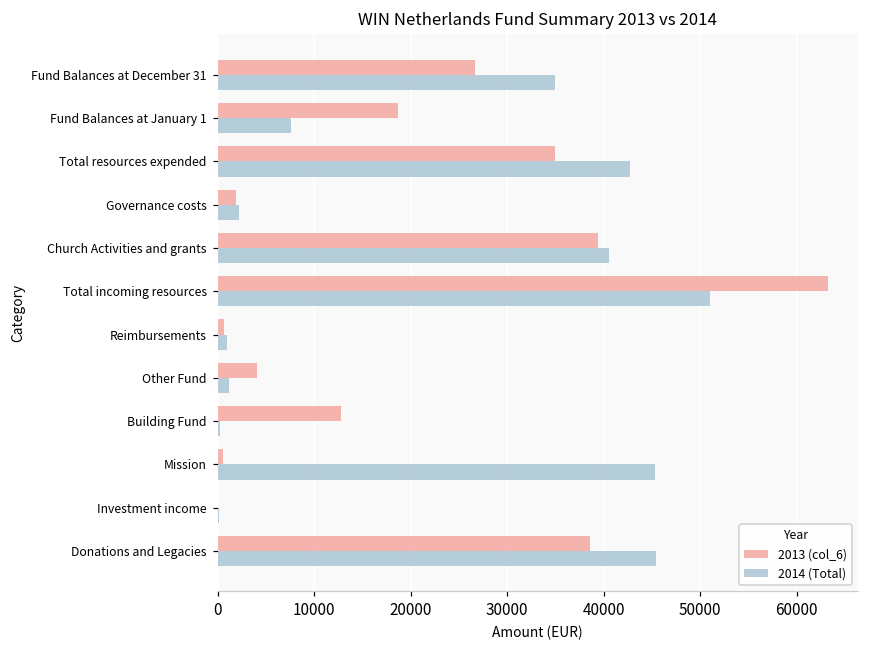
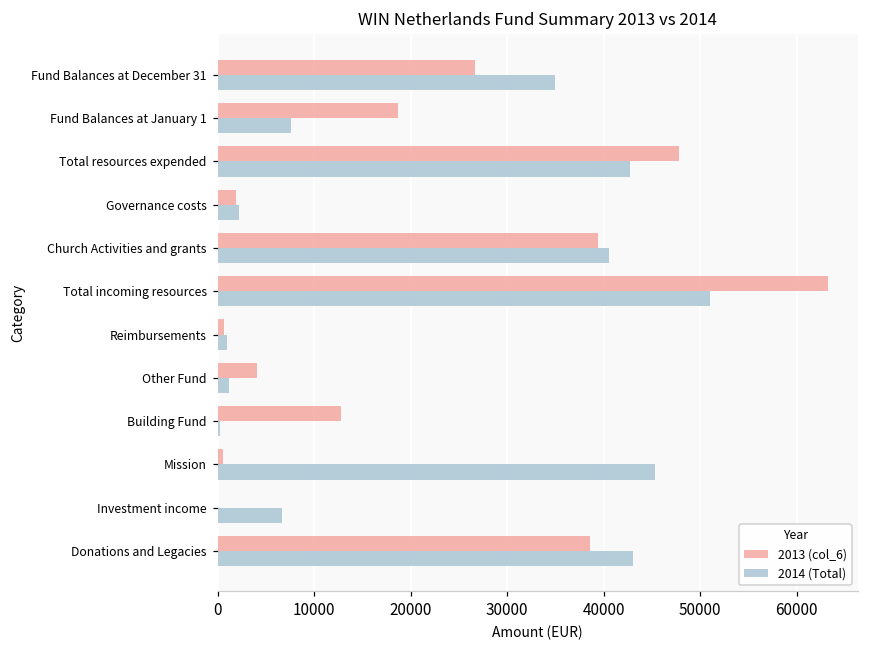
  {
    "2013 (col_6)": {
      "Fund Balances at December 31": 27000,
      "Fund Balances at January 1": 19000,
-     "Total resources expended": 35000,
+     "Total resources expended": 48000,
      "Governance costs": 2000,
      "Church Activities and grants": 39000,
      "Total incoming resources": 63000,
      "Reimbursements": 1000,
      "Other Fund": 4000,
      "Building Fund": 13000,
      "Mission": 1000,
      "Donations and Legacies": 39000
    },
    "2014 (Total)": {
      "Fund Balances at December 31": 35000,
      "Fund Balances at January 1": 8000,
      "Total resources expended": 43000,
      "Governance costs": 2000,
      "Church Activities and grants": 41000,
      "Total incoming resources": 51000,
      "Reimbursements": 1000,
      "Other Fund": 1000,
      "Mission": 45000,
-     "Investment income": 0,
-     "Donations and Legacies": 45000
+     "Investment income": 7000,
+     "Donations and Legacies": 43000
    }
  }
